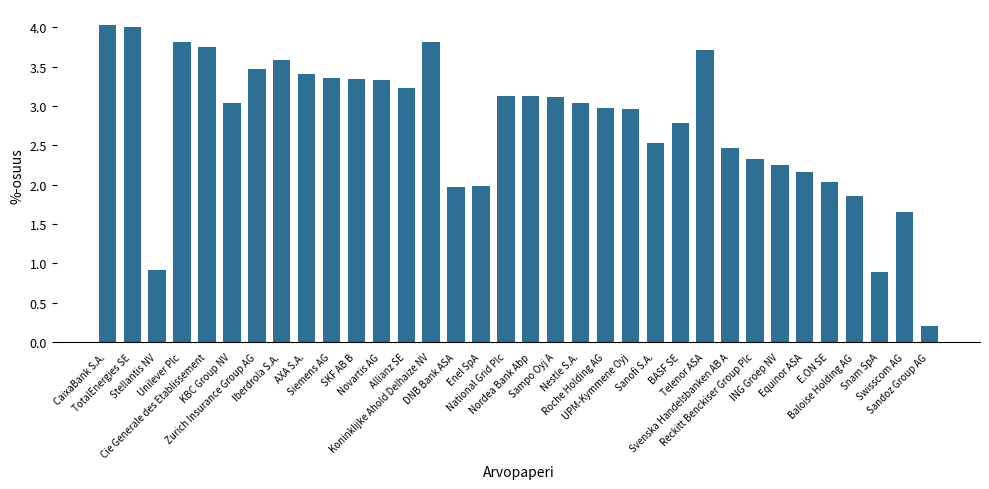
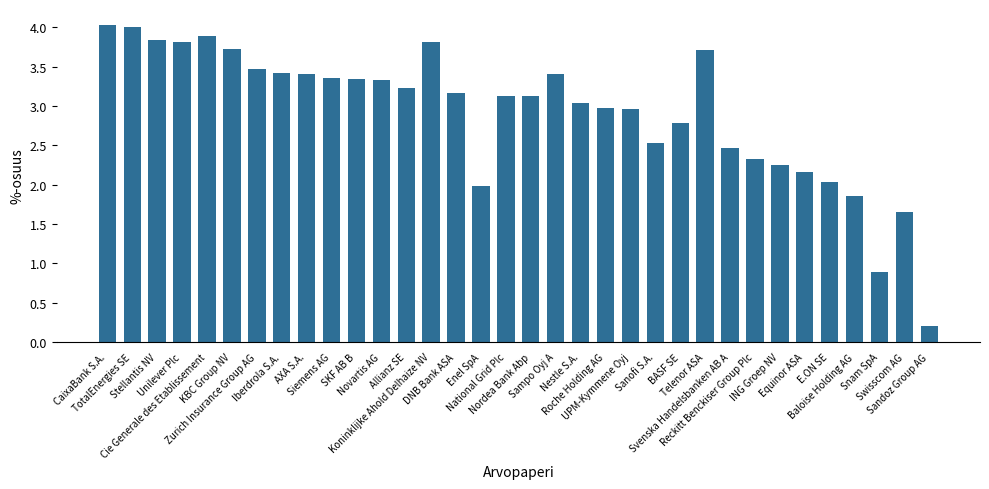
  {
    "CaixaBank S.A.": 4.0,
    "TotalEnergies SE": 4.0,
-   "Stellantis NV": 0.9,
+   "Stellantis NV": 3.8,
    "Unilever Plc": 3.8,
-   "Cie Generale des Etablissement": 3.8,
-   "KBC Group NV": 3.0,
+   "Cie Generale des Etablissement": 3.9,
+   "KBC Group NV": 3.7,
    "Zurich Insurance Group AG": 3.5,
-   "Iberdrola S.A.": 3.6,
+   "Iberdrola S.A.": 3.4,
    "AXA S.A.": 3.4,
    "Siemens AG": 3.4,
    "SKF AB B": 3.3,
    "Novartis AG": 3.3,
    "Allianz SE": 3.2,
    "Koninklijke Ahold Delhaize NV": 3.8,
-   "DNB Bank ASA": 2.0,
+   "DNB Bank ASA": 3.2,
    "Enel SpA": 2.0,
    "National Grid Plc": 3.1,
    "Nordea Bank Abp": 3.1,
-   "Sampo Oyj A": 3.1,
+   "Sampo Oyj A": 3.4,
    "Nestle S.A.": 3.0,
    "Roche Holding AG": 3.0,
    "UPM-Kymmene Oyj": 3.0,
    "Sanofi S.A.": 2.5,
    "BASF SE": 2.8,
    "Telenor ASA": 3.7,
    "Svenska Handelsbanken AB A": 2.5,
    "Reckitt Benckiser Group Plc": 2.3,
    "ING Groep NV": 2.2,
    "Equinor ASA": 2.2,
    "E.ON SE": 2.0,
    "Baloise Holding AG": 1.9,
    "Snam SpA": 0.9,
    "Swisscom AG": 1.7,
    "Sandoz Group AG": 0.2
  }
